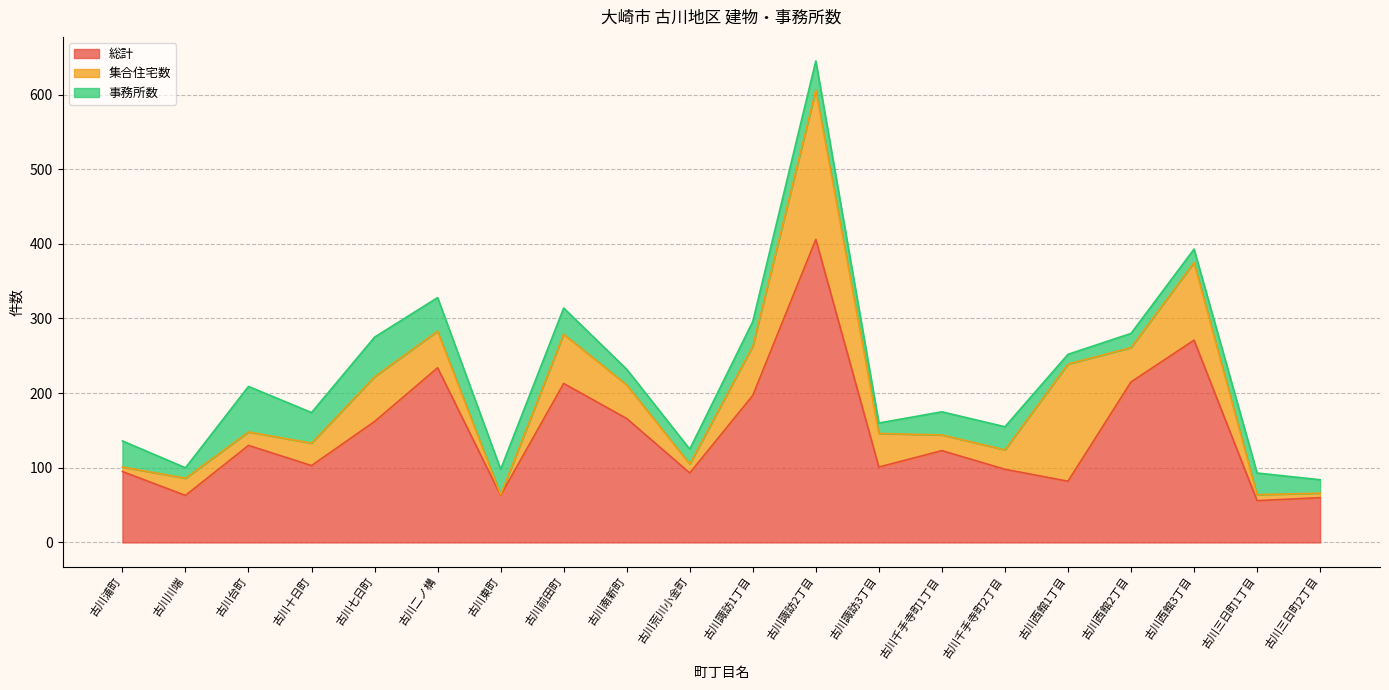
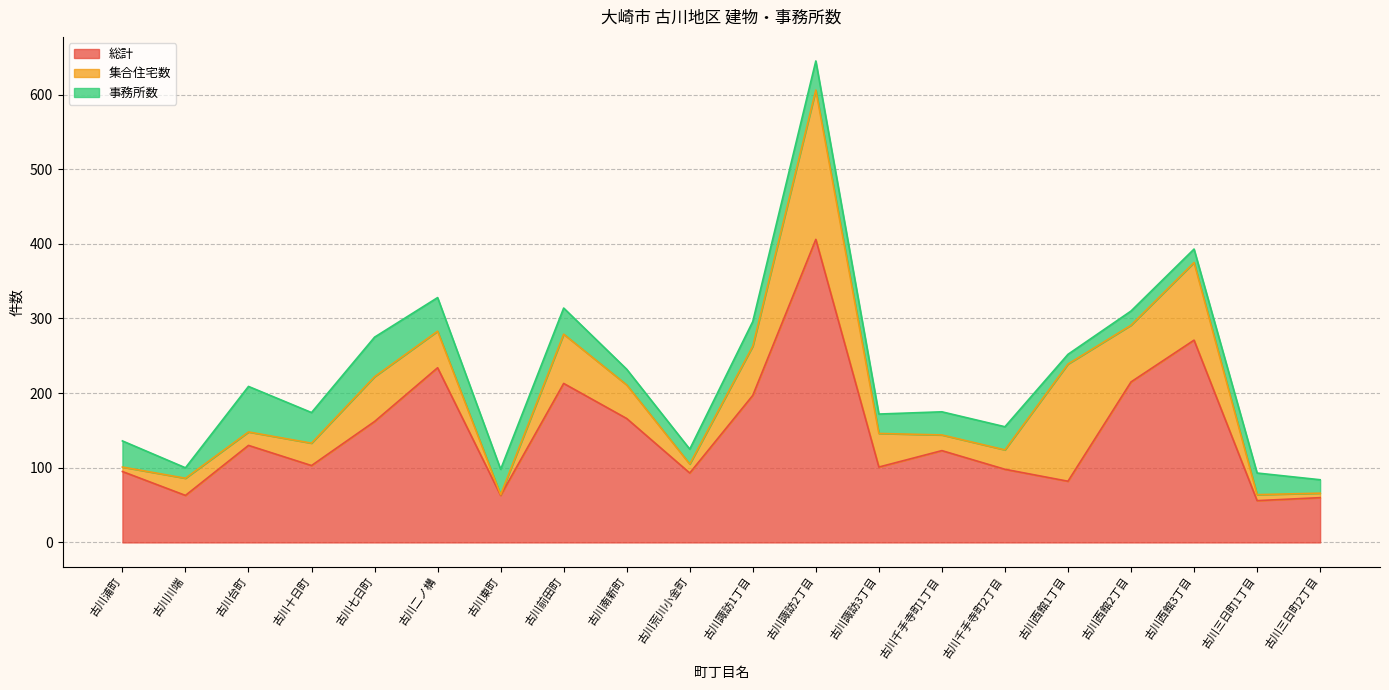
  {
    "総計": {
      "古川浦町": 100,
      "古川川端": 60,
      "古川台町": 130,
      "古川十日町": 100,
      "古川七日町": 160,
      "古川二ノ構": 230,
      "古川前田町": 210,
      "古川南新町": 170,
      "古川荒川小金町": 90,
      "古川諏訪1丁目": 200,
      "古川諏訪2丁目": 410,
      "古川諏訪3丁目": 100,
      "古川千手寺町1丁目": 120,
      "古川千手寺町2丁目": 100,
      "古川西館1丁目": 80,
      "古川西館2丁目": 220,
      "古川西館3丁目": 270,
      "古川三日町1丁目": 60,
      "古川三日町2丁目": 60
    },
    "集合住宅数": {
      "古川浦町": 10,
      "古川川端": 20,
      "古川台町": 20,
      "古川十日町": 30,
      "古川七日町": 60,
      "古川二ノ構": 50,
      "古川前田町": 70,
      "古川南新町": 50,
      "古川荒川小金町": 10,
      "古川諏訪1丁目": 70,
      "古川諏訪2丁目": 200,
      "古川諏訪3丁目": 50,
      "古川千手寺町1丁目": 20,
      "古川千手寺町2丁目": 30,
      "古川西館1丁目": 160,
-     "古川西館2丁目": 50,
+     "古川西館2丁目": 80,
      "古川西館3丁目": 100,
      "古川三日町1丁目": 10,
      "古川三日町2丁目": 10
    },
    "事務所数": {
      "古川浦町": 40,
      "古川川端": 10,
      "古川台町": 60,
      "古川十日町": 40,
      "古川七日町": 50,
      "古川二ノ構": 50,
      "古川東町": 30,
      "古川前田町": 40,
      "古川南新町": 20,
      "古川荒川小金町": 20,
      "古川諏訪1丁目": 30,
      "古川諏訪2丁目": 40,
-     "古川諏訪3丁目": 10,
+     "古川諏訪3丁目": 30,
      "古川千手寺町1丁目": 30,
      "古川千手寺町2丁目": 30,
      "古川西館1丁目": 10,
      "古川西館2丁目": 20,
      "古川西館3丁目": 20,
      "古川三日町1丁目": 30,
      "古川三日町2丁目": 20
    }
  }
